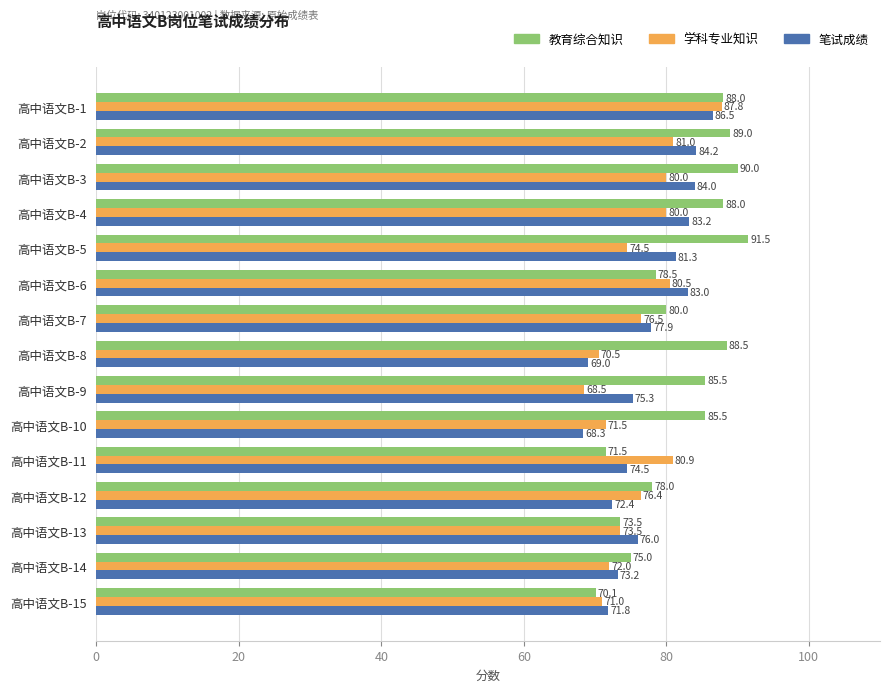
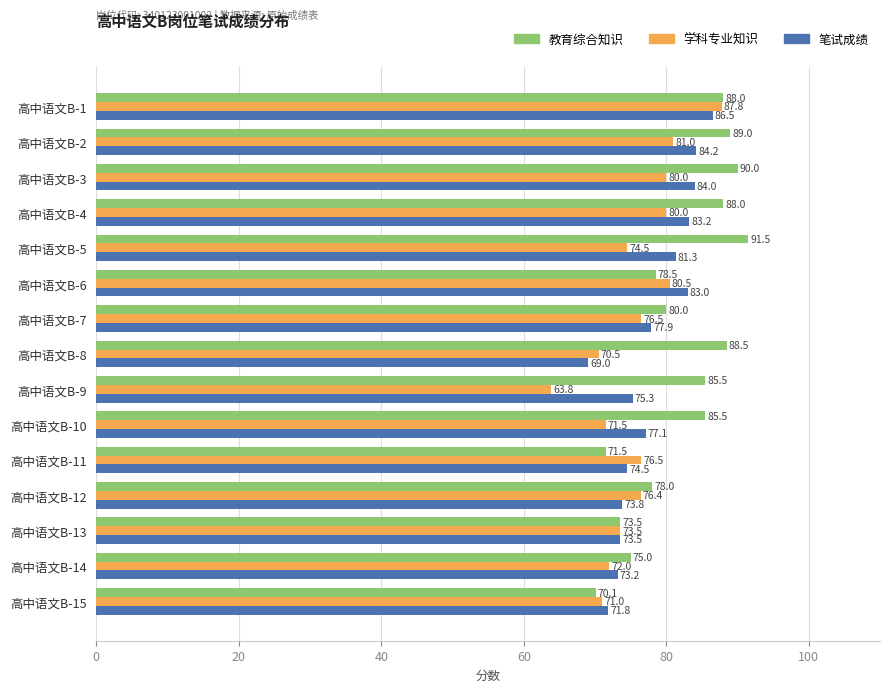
  {
    "教育综合知识": {
      "高中语文B-1": 88.0,
      "高中语文B-2": 89.0,
      "高中语文B-3": 90.0,
      "高中语文B-4": 88.0,
      "高中语文B-5": 91.5,
      "高中语文B-6": 78.5,
      "高中语文B-7": 80.0,
      "高中语文B-8": 88.5,
      "高中语文B-9": 85.5,
      "高中语文B-10": 85.5,
      "高中语文B-11": 71.5,
      "高中语文B-12": 78.0,
      "高中语文B-13": 73.5,
      "高中语文B-14": 75.0,
      "高中语文B-15": 70.1
    },
    "学科专业知识": {
      "高中语文B-1": 87.8,
      "高中语文B-2": 81.0,
      "高中语文B-3": 80.0,
      "高中语文B-4": 80.0,
      "高中语文B-5": 74.5,
      "高中语文B-6": 80.5,
      "高中语文B-7": 76.5,
      "高中语文B-8": 70.5,
-     "高中语文B-9": 68.5,
+     "高中语文B-9": 63.8,
      "高中语文B-10": 71.5,
-     "高中语文B-11": 80.9,
+     "高中语文B-11": 76.5,
      "高中语文B-12": 76.4,
      "高中语文B-13": 73.5,
      "高中语文B-14": 72.0,
      "高中语文B-15": 71.0
    },
    "笔试成绩": {
      "高中语文B-1": 86.5,
      "高中语文B-2": 84.2,
      "高中语文B-3": 84.0,
      "高中语文B-4": 83.2,
      "高中语文B-5": 81.3,
      "高中语文B-6": 83.0,
      "高中语文B-7": 77.9,
      "高中语文B-8": 69.0,
      "高中语文B-9": 75.3,
-     "高中语文B-10": 68.3,
+     "高中语文B-10": 77.1,
      "高中语文B-11": 74.5,
-     "高中语文B-12": 72.4,
-     "高中语文B-13": 76.0,
+     "高中语文B-12": 73.8,
+     "高中语文B-13": 73.5,
      "高中语文B-14": 73.2,
      "高中语文B-15": 71.8
    }
  }
